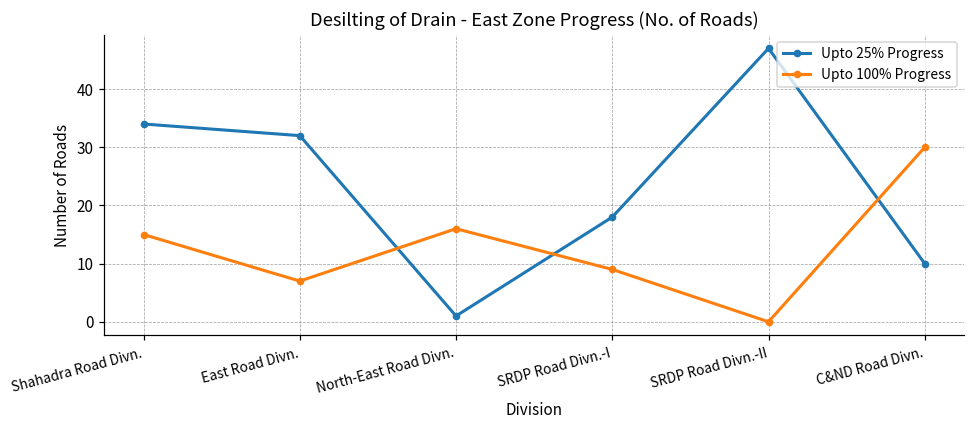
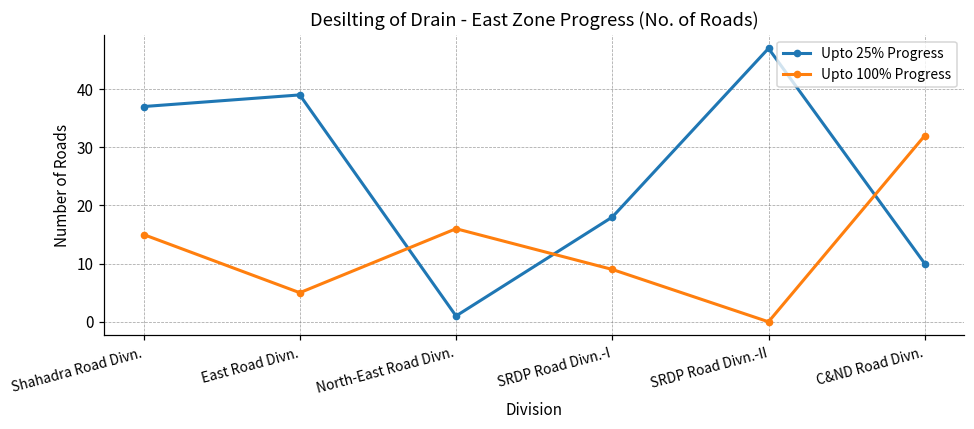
  {
    "Upto 25% Progress": {
-     "Shahadra Road Divn.": 34,
-     "East Road Divn.": 32,
+     "Shahadra Road Divn.": 37,
+     "East Road Divn.": 39,
      "North-East Road Divn.": 1,
      "SRDP Road Divn.-I": 18,
      "SRDP Road Divn.-II": 47,
      "C&ND Road Divn.": 10
    },
    "Upto 100% Progress": {
      "Shahadra Road Divn.": 15,
-     "East Road Divn.": 7,
+     "East Road Divn.": 5,
      "North-East Road Divn.": 16,
      "SRDP Road Divn.-I": 9,
      "SRDP Road Divn.-II": 0,
-     "C&ND Road Divn.": 30
+     "C&ND Road Divn.": 32
    }
  }
